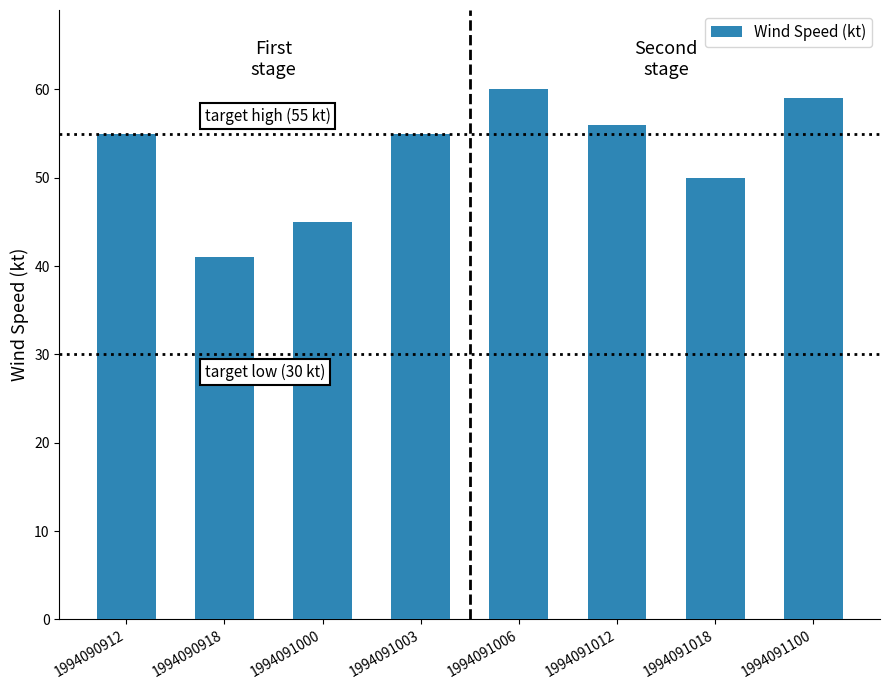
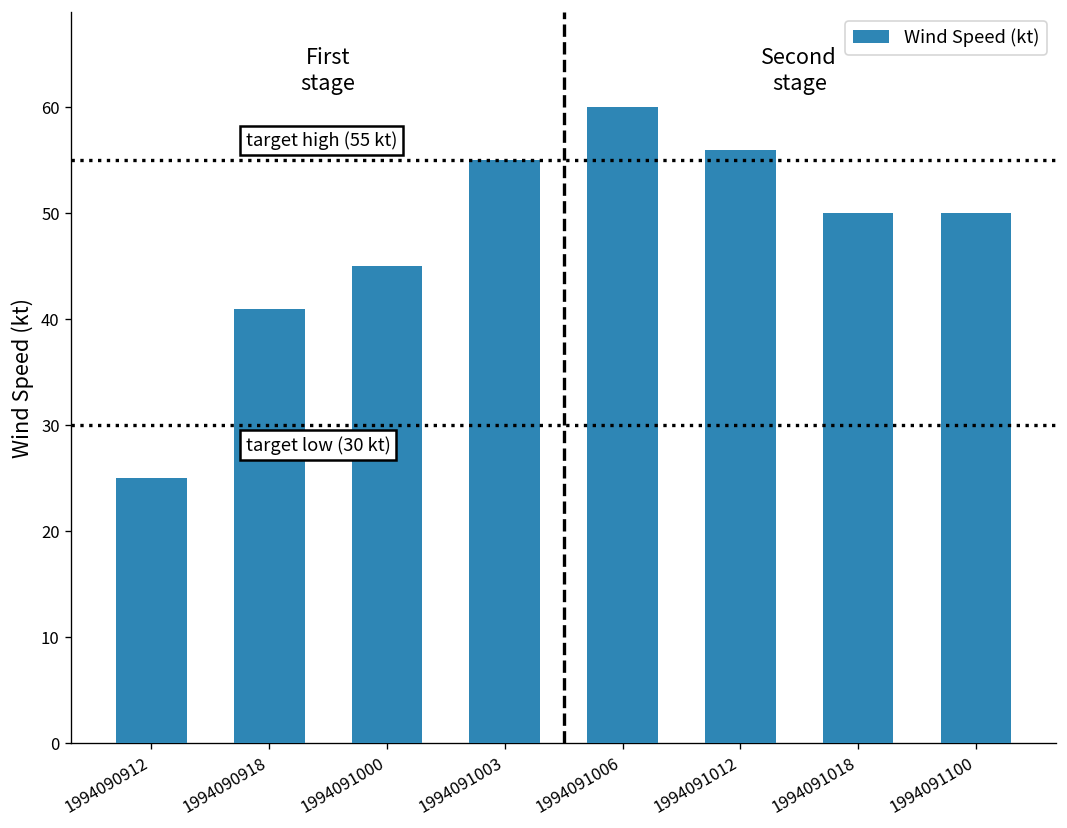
  {
-   "1994090912": 55,
+   "1994090912": 25,
    "1994090918": 41,
    "1994091000": 45,
    "1994091003": 55,
    "1994091006": 60,
    "1994091012": 56,
    "1994091018": 50,
-   "1994091100": 59
+   "1994091100": 50
  }
